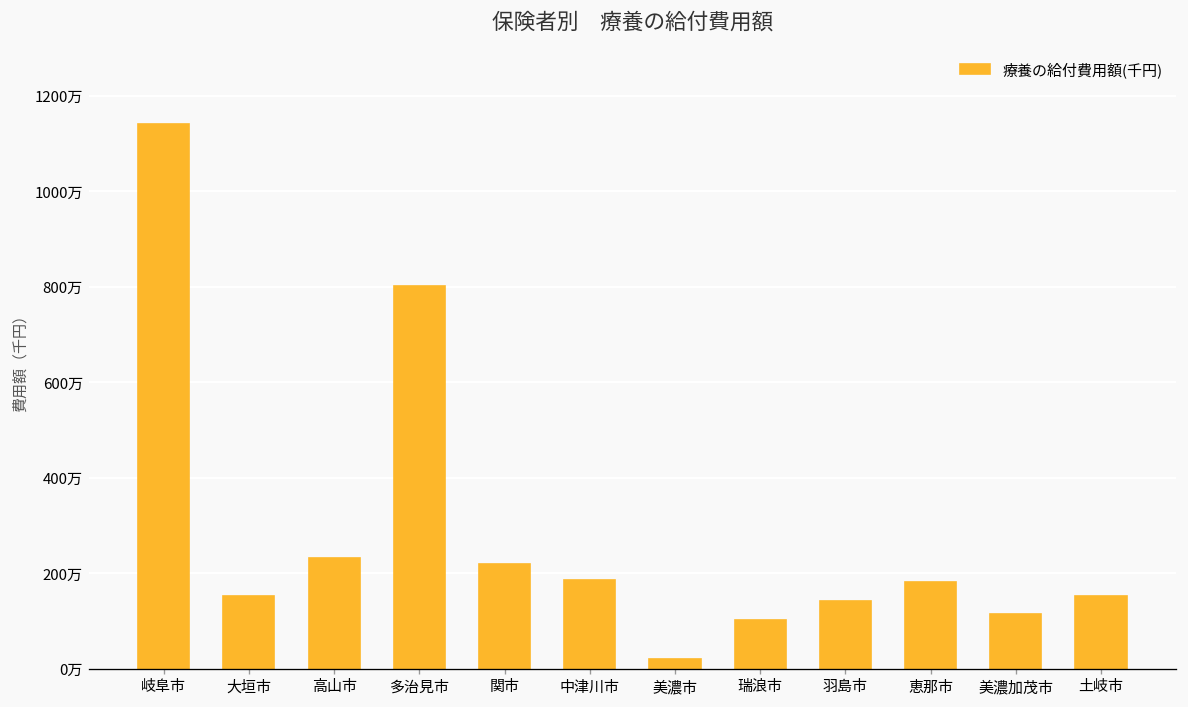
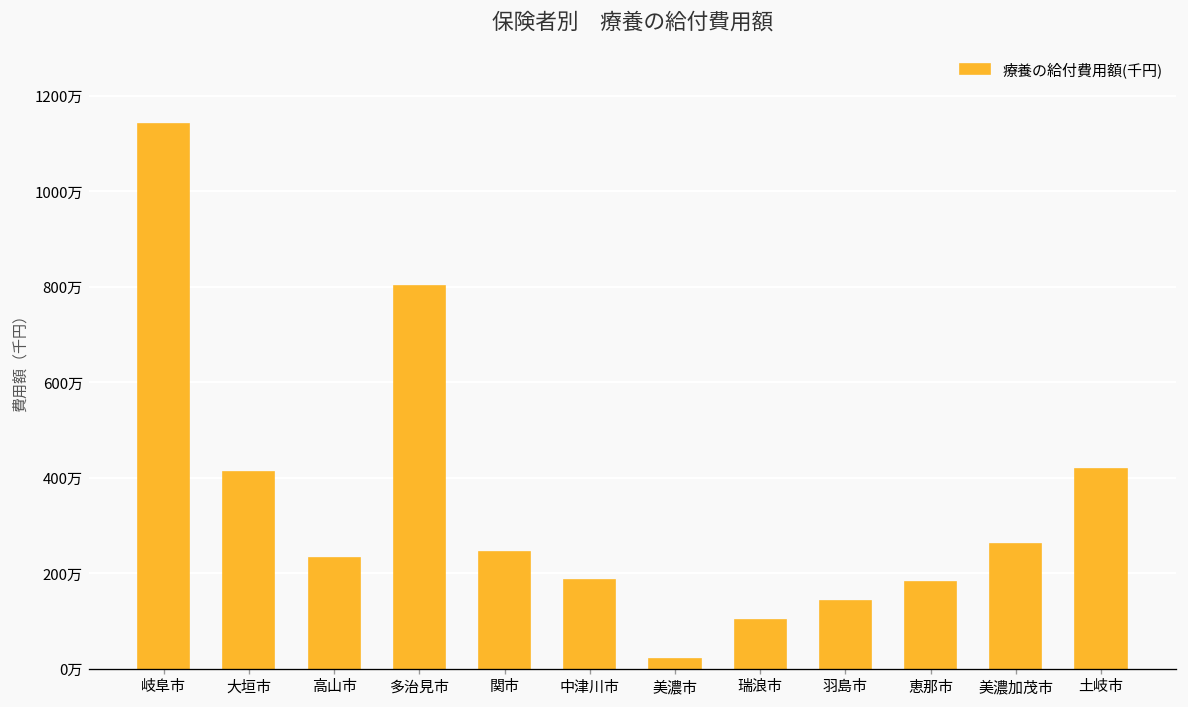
  {
    "岐阜市": "1140万",
-   "大垣市": "150万",
+   "大垣市": "410万",
    "高山市": "230万",
    "多治見市": "800万",
-   "関市": "220万",
+   "関市": "240万",
    "中津川市": "180万",
    "美濃市": "20万",
    "瑞浪市": "100万",
    "羽島市": "140万",
    "恵那市": "180万",
-   "美濃加茂市": "110万",
-   "土岐市": "150万"
+   "美濃加茂市": "260万",
+   "土岐市": "420万"
  }
